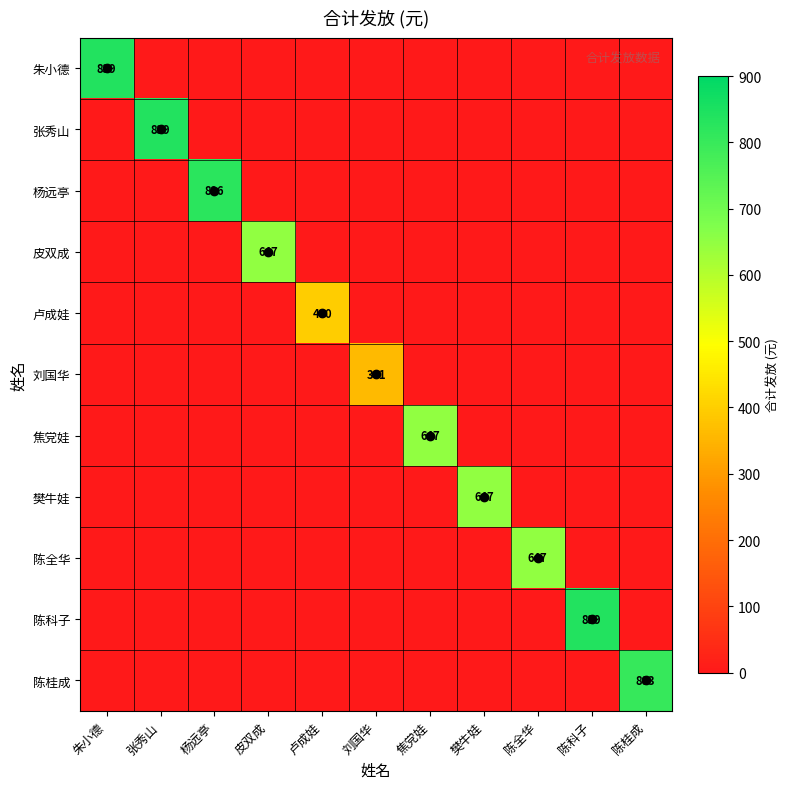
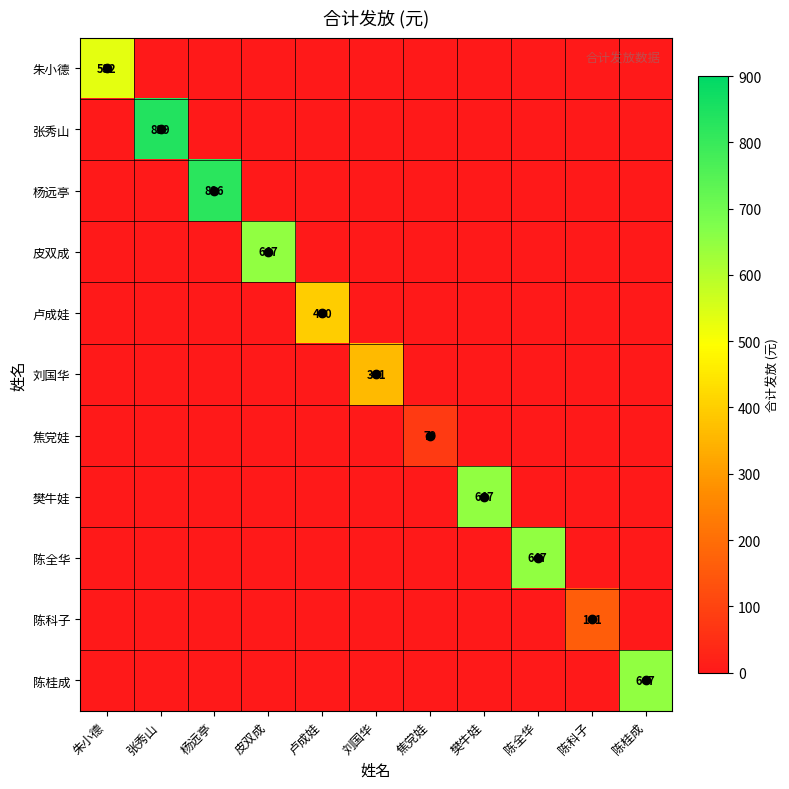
  {
    "朱小德": {
-     "朱小德": 839
+     "朱小德": 532
    },
    "焦党娃": {
-     "焦党娃": 647
+     "焦党娃": 79
    },
    "陈科子": {
-     "陈科子": 839
+     "陈科子": 161
    },
    "陈桂成": {
-     "陈桂成": 803
+     "陈桂成": 647
    }
  }
